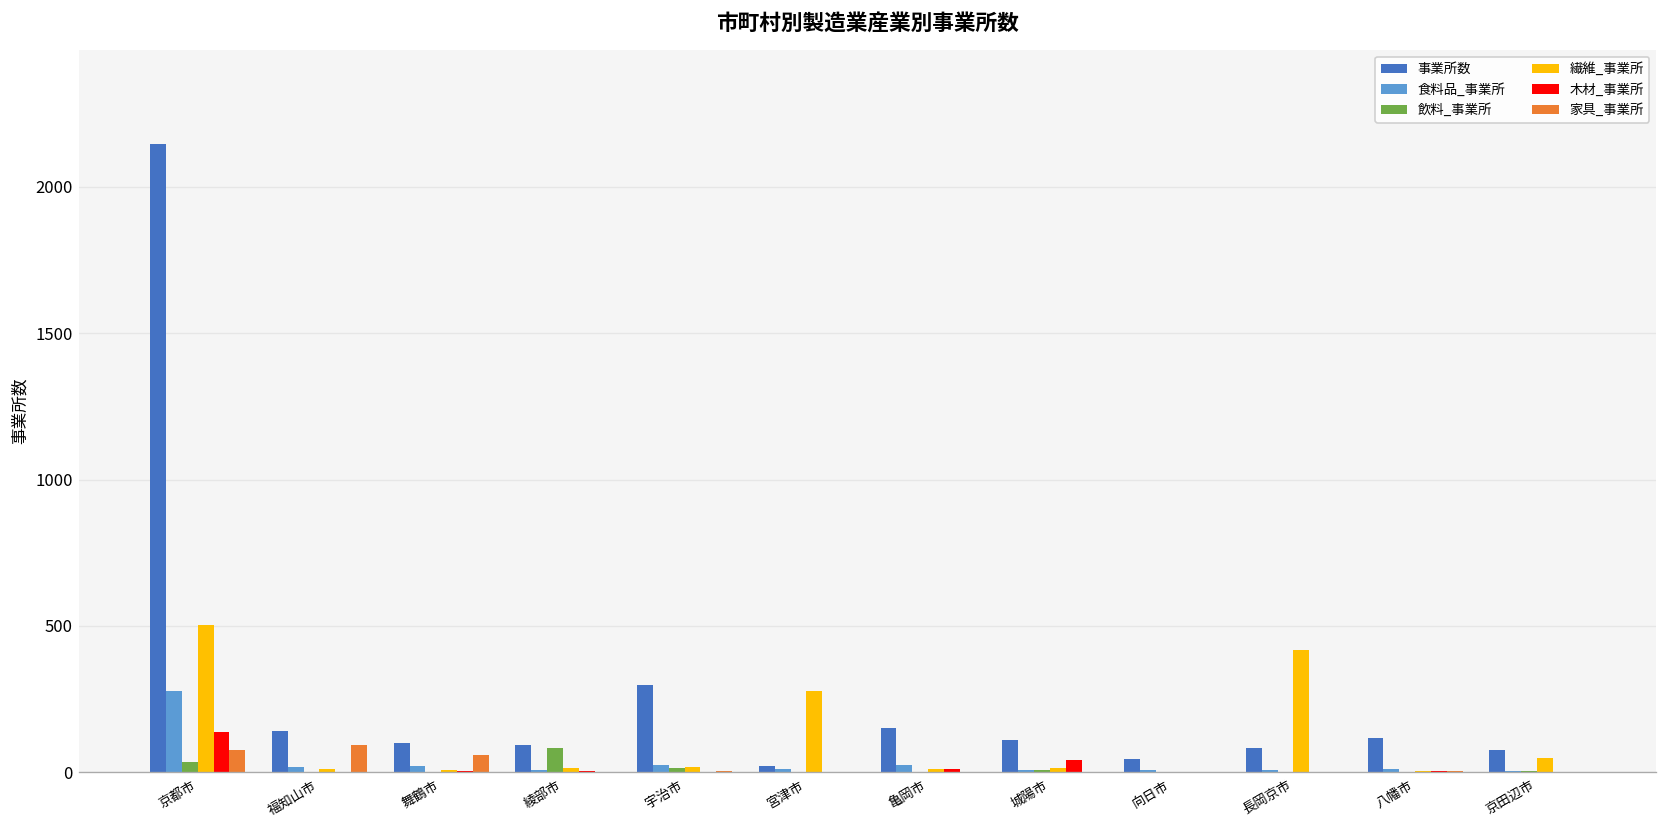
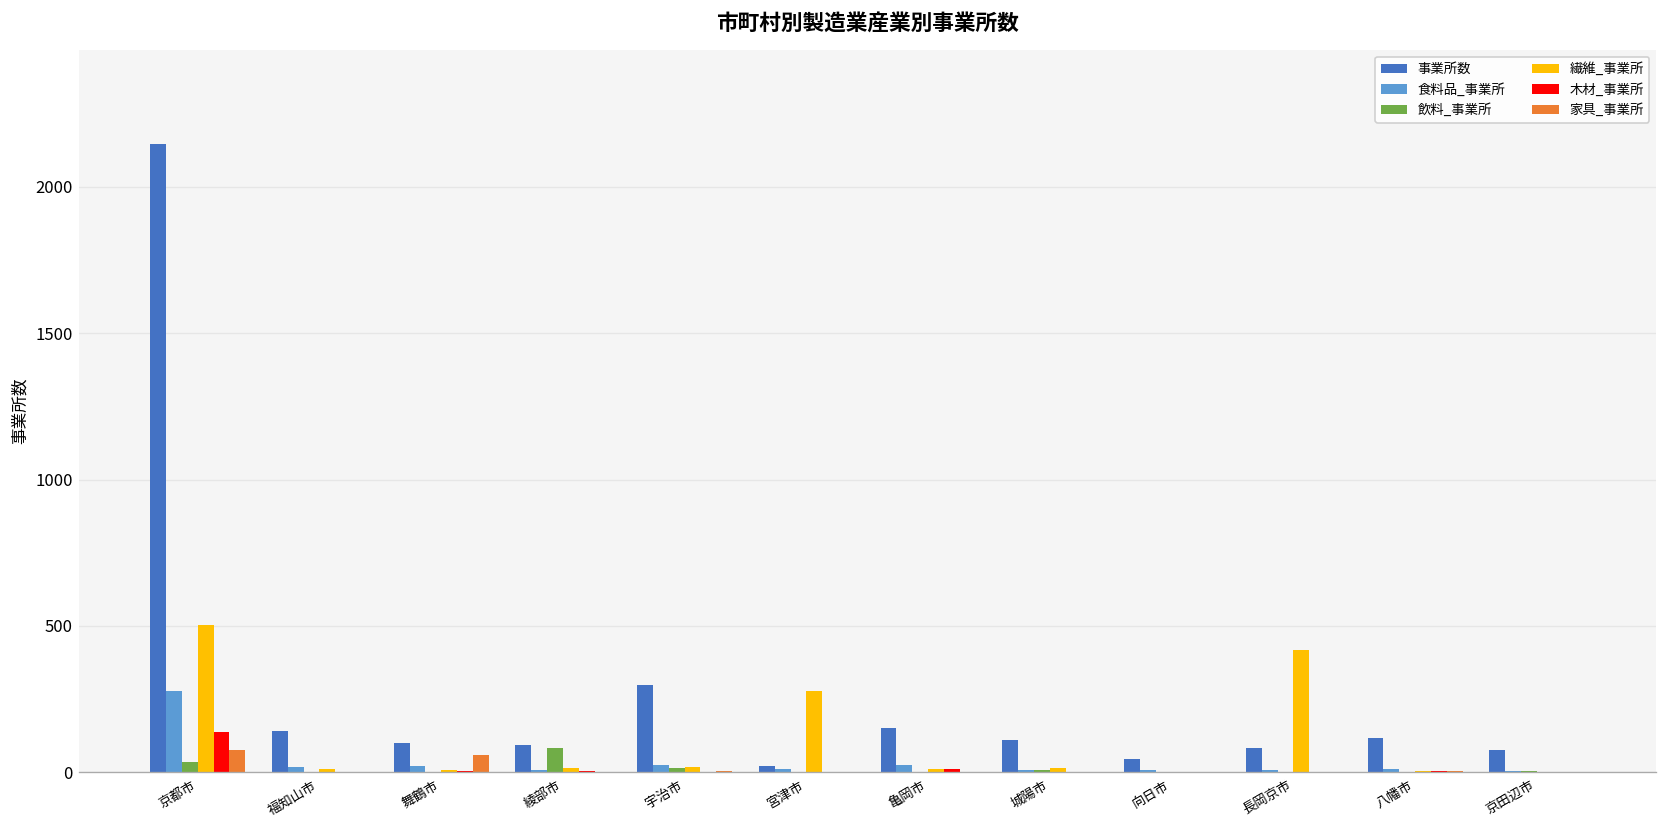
  {
    "飲料_事業所": {
      "京都市": 30,
      "福知山市": 0,
      "綾部市": 80,
      "宇治市": 20,
      "向日市": 0,
      "八幡市": 0
    },
    "繊維_事業所": {
      "京都市": 500,
      "綾部市": 20,
      "宇治市": 20,
      "宮津市": 280,
      "亀岡市": 10,
      "城陽市": 20,
      "長岡京市": 420,
-     "京田辺市": 50
+     "京田辺市": 0
    },
    "木材_事業所": {
      "京都市": 140,
      "宇治市": 0,
      "宮津市": 0,
-     "城陽市": 40,
+     "城陽市": 0,
      "京田辺市": 0
    },
    "家具_事業所": {
      "京都市": 80,
-     "福知山市": 90,
+     "福知山市": 0,
      "舞鶴市": 60,
      "宮津市": 0,
      "城陽市": 0,
      "長岡京市": 0,
      "京田辺市": 0
    }
  }
